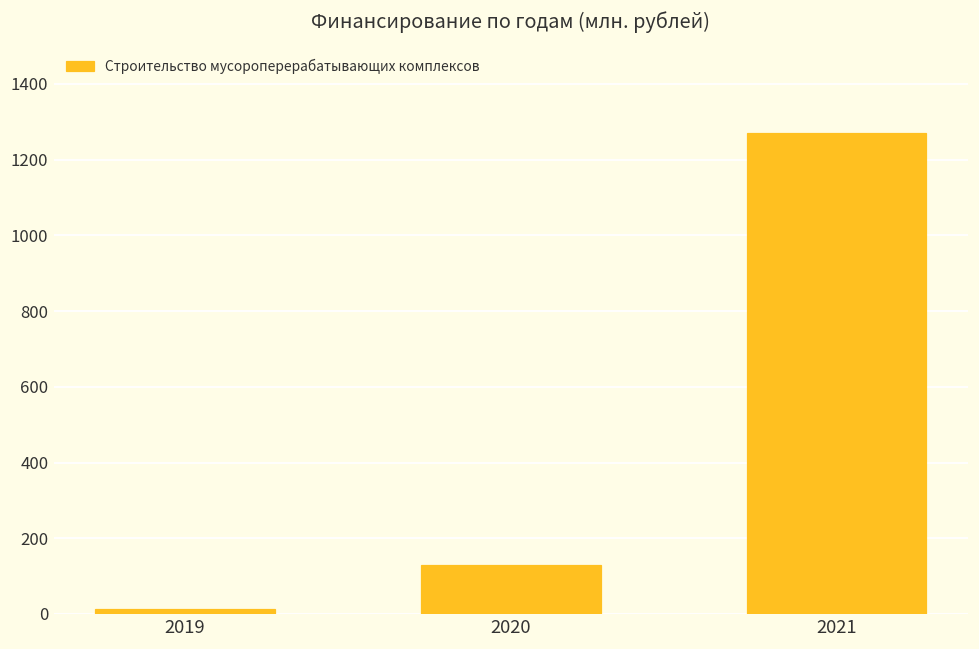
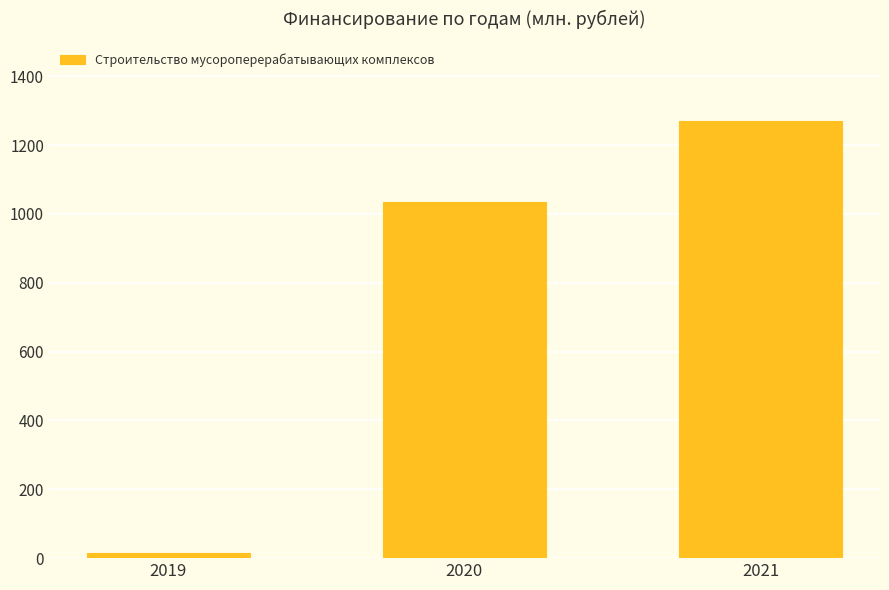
  {
    "2019": 10,
-   "2020": 130,
+   "2020": 1030,
    "2021": 1270
  }
